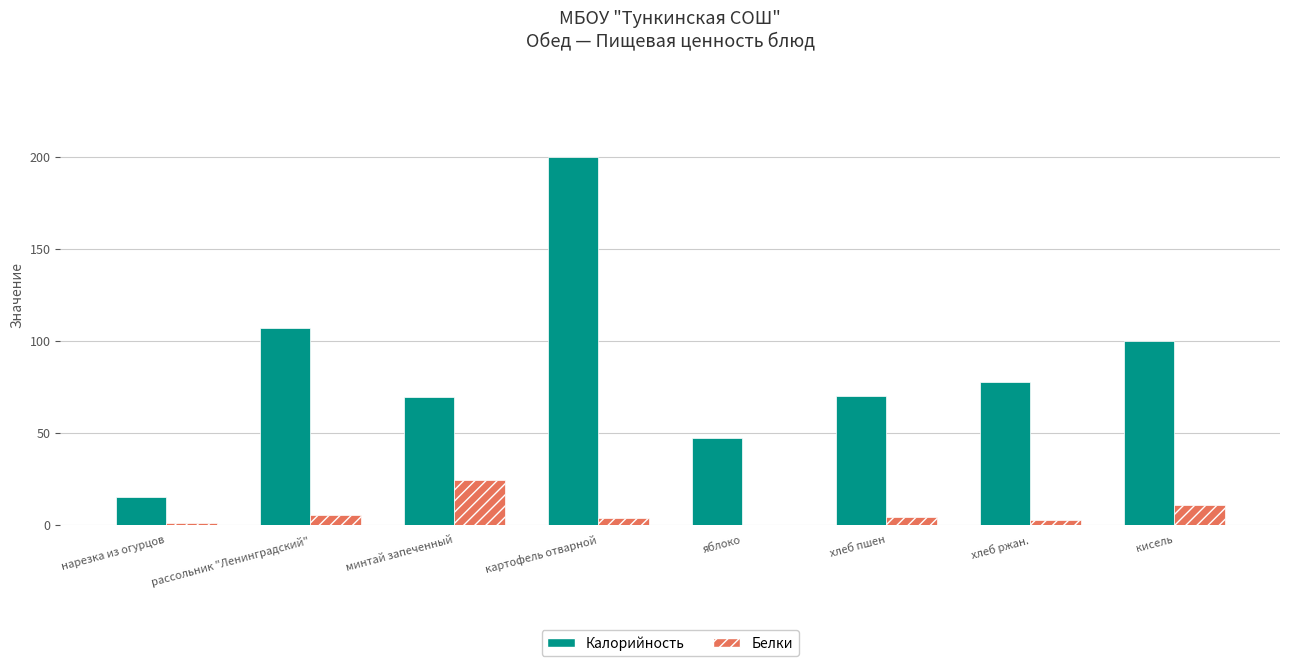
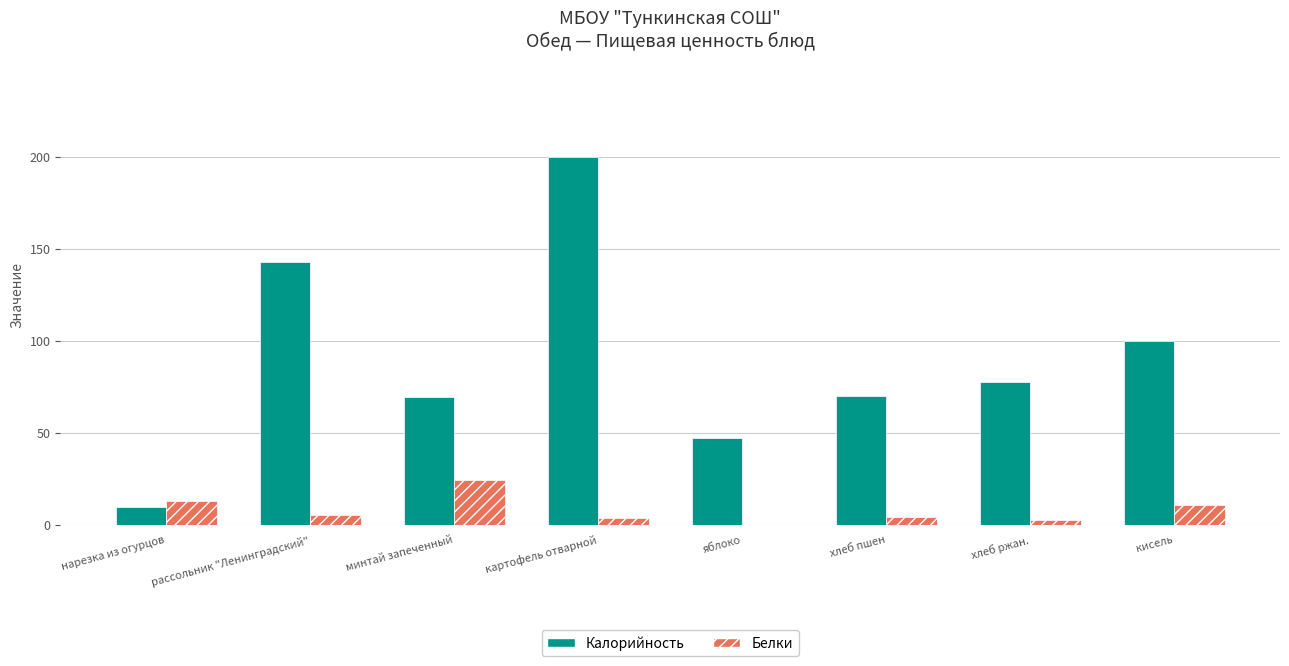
  {
    "Калорийность": {
-     "нарезка из огурцов": 15,
-     "рассольник \"Ленинградский\"": 107,
+     "нарезка из огурцов": 10,
+     "рассольник \"Ленинградский\"": 143,
      "минтай запеченный": 70,
      "картофель отварной": 200,
      "яблоко": 47,
      "хлеб пшен": 70,
      "хлеб ржан.": 77,
      "кисель": 100
    },
    "Белки": {
-     "нарезка из огурцов": 1,
+     "нарезка из огурцов": 13,
      "рассольник \"Ленинградский\"": 5,
      "минтай запеченный": 24,
      "картофель отварной": 4,
      "яблоко": 0,
      "хлеб пшен": 5,
      "хлеб ржан.": 3,
      "кисель": 11
    }
  }
